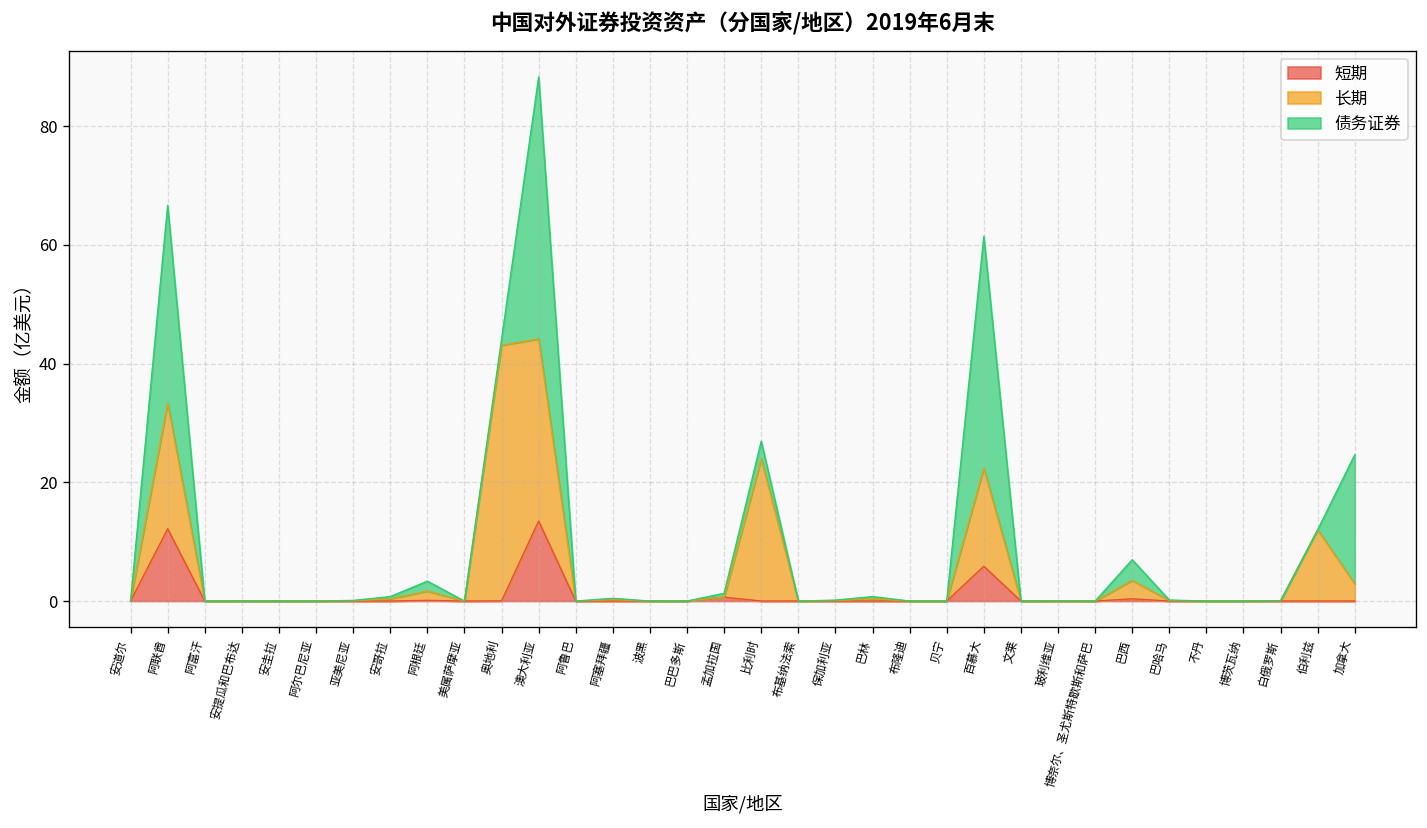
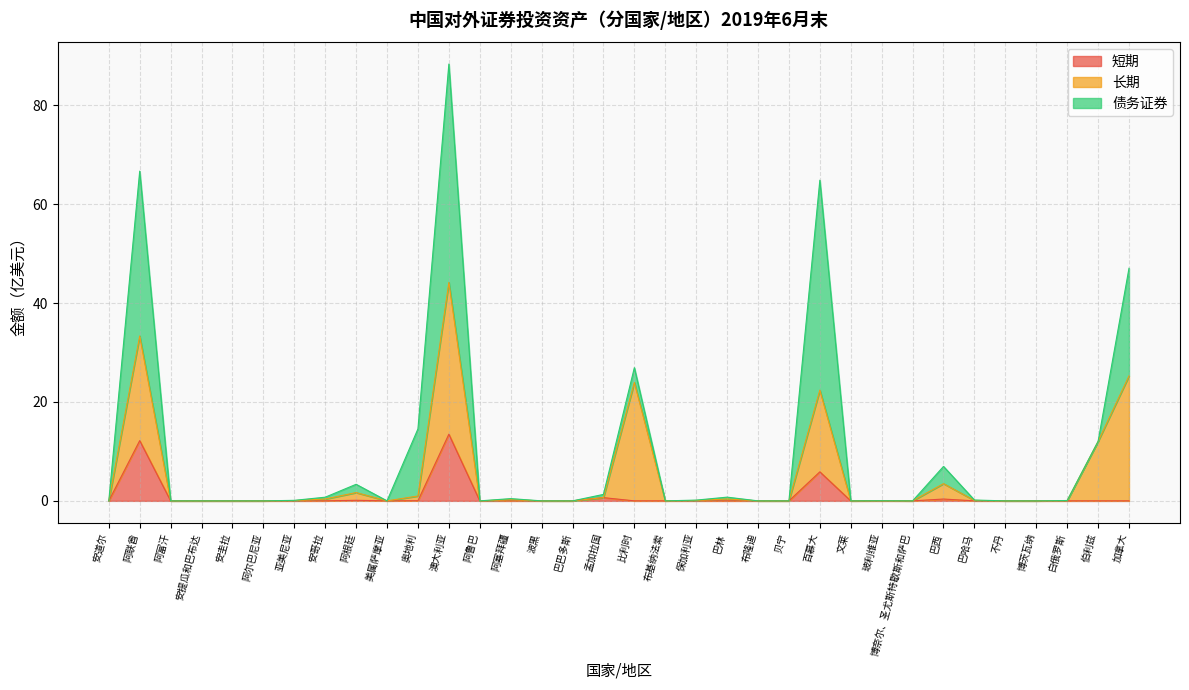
  {
    "短期": {
      "阿联酋": 12,
      "阿根廷": 0,
      "奥地利": 0,
      "澳大利亚": 13,
      "比利时": 0,
      "百慕大": 6,
      "巴西": 0,
      "伯利兹": 0,
      "加拿大": 0
    },
    "长期": {
      "阿联酋": 21,
      "阿根廷": 2,
-     "奥地利": 43,
+     "奥地利": 1,
      "澳大利亚": 31,
      "比利时": 24,
      "百慕大": 17,
      "巴西": 3,
-     "加拿大": 3
+     "加拿大": 25
    },
    "债务证券": {
      "阿联酋": 33,
      "阿根廷": 2,
-     "奥地利": 1,
+     "奥地利": 14,
      "澳大利亚": 44,
      "孟加拉国": 1,
      "比利时": 3,
-     "百慕大": 39,
+     "百慕大": 42,
      "巴西": 3,
      "加拿大": 22
    }
  }
